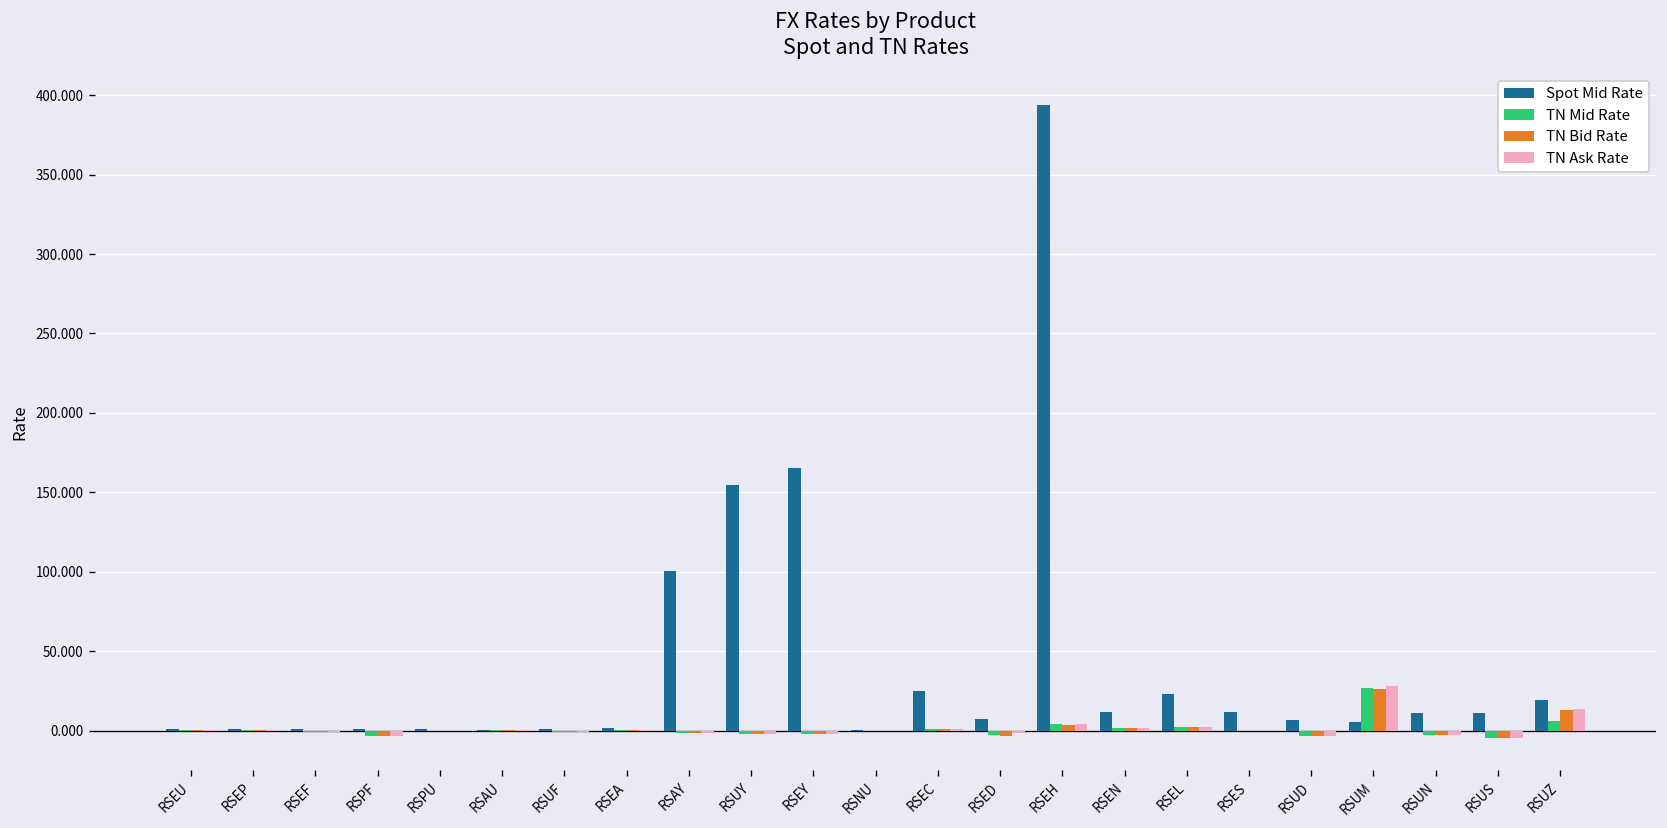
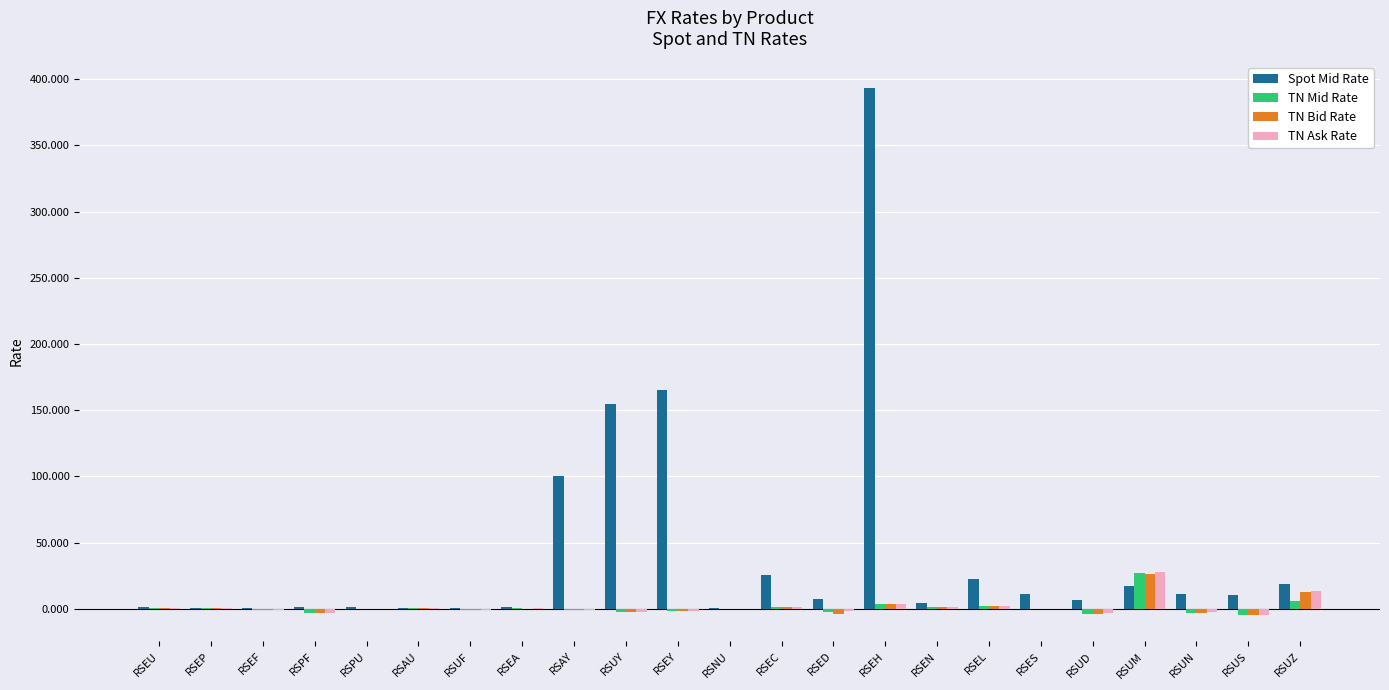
  {
    "Spot Mid Rate": {
      "RSAY": 100,
      "RSUY": 155,
      "RSEY": 166,
      "RSEC": 25,
      "RSED": 7,
      "RSEH": 394,
-     "RSEN": 12,
+     "RSEN": 5,
      "RSEL": 23,
      "RSES": 12,
      "RSUD": 7,
-     "RSUM": 6,
+     "RSUM": 17,
      "RSUN": 11,
      "RSUS": 11,
      "RSUZ": 19
    },
    "TN Mid Rate": {
      "RSPF": -3,
      "RSUY": -2,
      "RSEY": -2,
      "RSED": -3,
      "RSEH": 4,
      "RSEL": 2,
      "RSUD": -3,
      "RSUM": 27,
      "RSUN": -3,
      "RSUS": -4,
      "RSUZ": 6
    },
    "TN Bid Rate": {
      "RSPF": -3,
      "RSUY": -2,
      "RSEY": -2,
      "RSED": -4,
      "RSEH": 4,
      "RSEL": 2,
      "RSUD": -4,
      "RSUM": 26,
      "RSUN": -3,
      "RSUS": -5,
      "RSUZ": 13
    },
    "TN Ask Rate": {
      "RSPF": -3,
      "RSUY": -2,
      "RSEH": 4,
      "RSEL": 2,
      "RSUD": -3,
      "RSUM": 28,
      "RSUN": -3,
      "RSUS": -4,
      "RSUZ": 14
    }
  }
